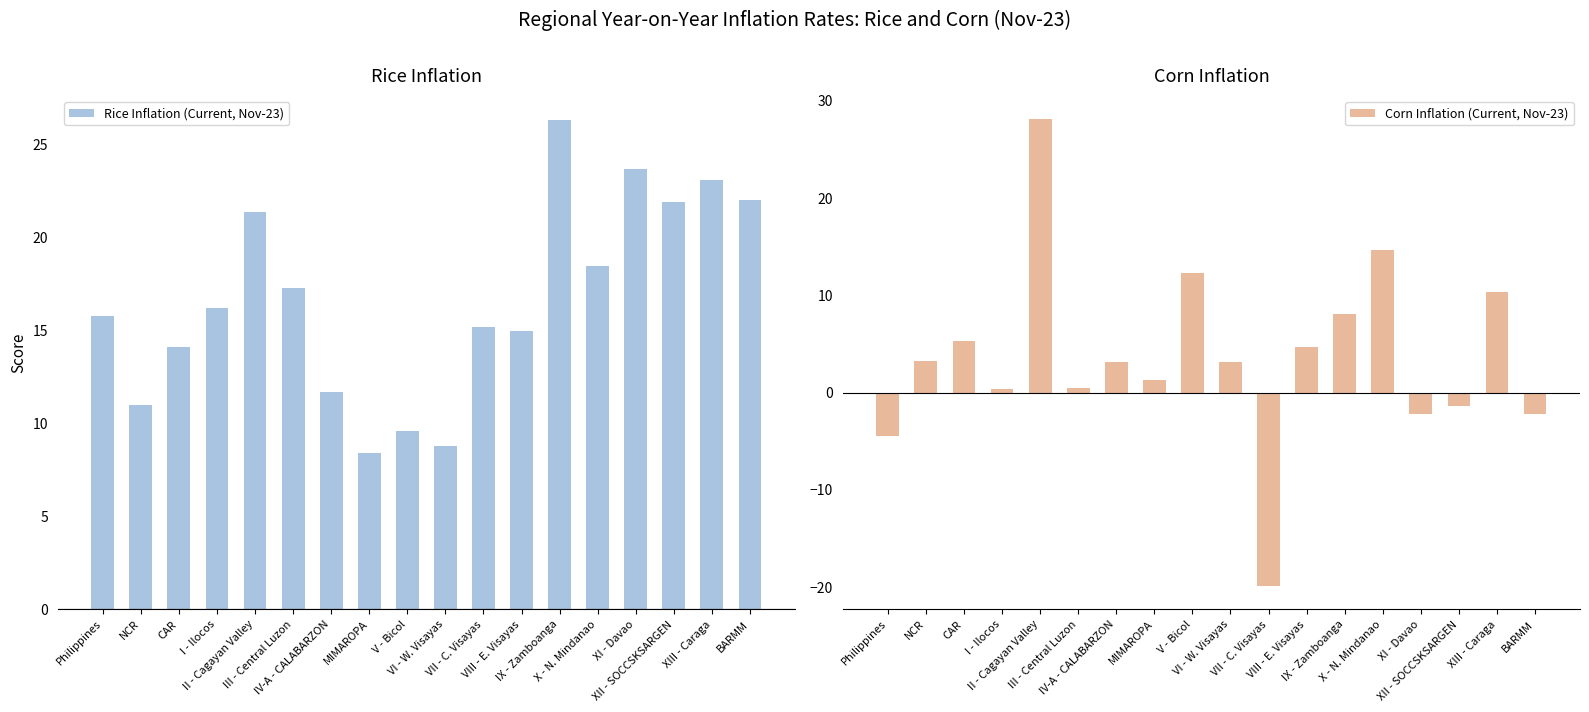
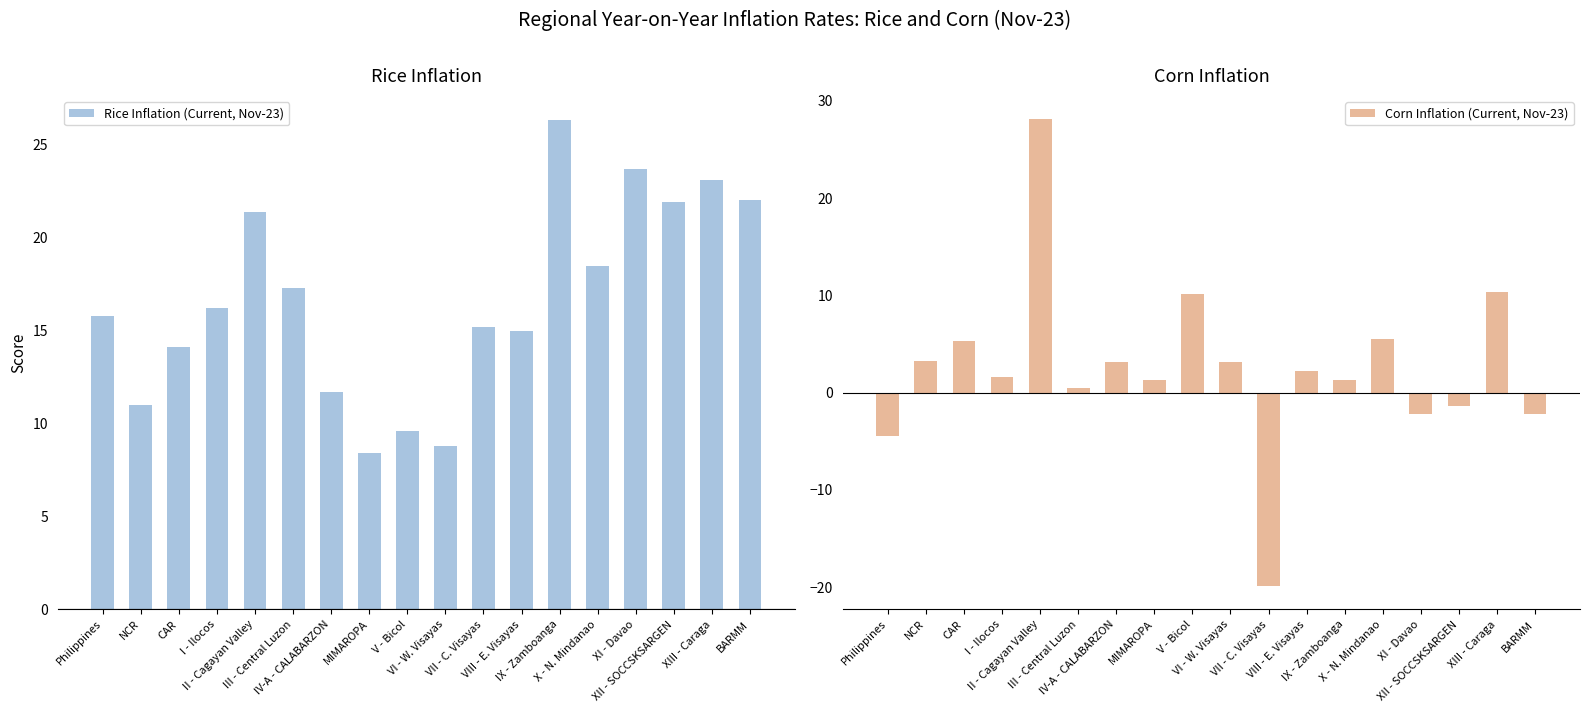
  {
    "Rice Inflation": {
      "Philippines": 15.8,
      "NCR": 11.0,
      "CAR": 14.1,
      "I - Ilocos": 16.2,
      "II - Cagayan Valley": 21.4,
      "III - Central Luzon": 17.3,
      "IV-A - CALABARZON": 11.7,
      "MIMAROPA": 8.4,
      "V - Bicol": 9.6,
      "VI - W. Visayas": 8.8,
      "VII - C. Visayas": 15.2,
      "VIII - E. Visayas": 15.0,
      "IX - Zamboanga": 26.3,
      "X - N. Mindanao": 18.5,
      "XI - Davao": 23.7,
      "XII - SOCCSKSARGEN": 21.9,
      "XIII - Caraga": 23.1,
      "BARMM": 22.0
    },
    "Corn Inflation": {
      "Philippines": -5,
      "NCR": 3,
      "CAR": 5,
-     "I - Ilocos": 0,
+     "I - Ilocos": 2,
      "II - Cagayan Valley": 28,
      "III - Central Luzon": 1,
      "IV-A - CALABARZON": 3,
      "MIMAROPA": 1,
-     "V - Bicol": 12,
+     "V - Bicol": 10,
      "VI - W. Visayas": 3,
      "VII - C. Visayas": -20,
-     "VIII - E. Visayas": 5,
-     "IX - Zamboanga": 8,
-     "X - N. Mindanao": 15,
+     "VIII - E. Visayas": 2,
+     "IX - Zamboanga": 1,
+     "X - N. Mindanao": 6,
      "XI - Davao": -2,
      "XII - SOCCSKSARGEN": -1,
      "XIII - Caraga": 10,
      "BARMM": -2
    }
  }
